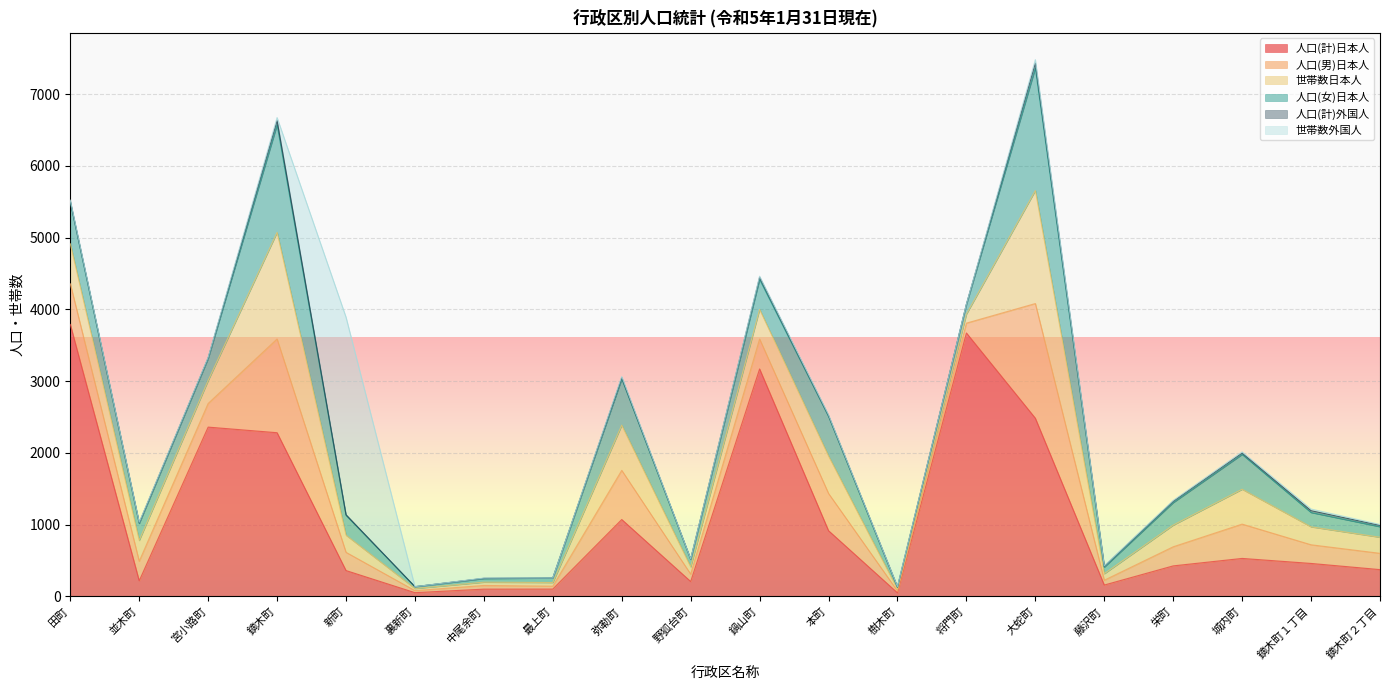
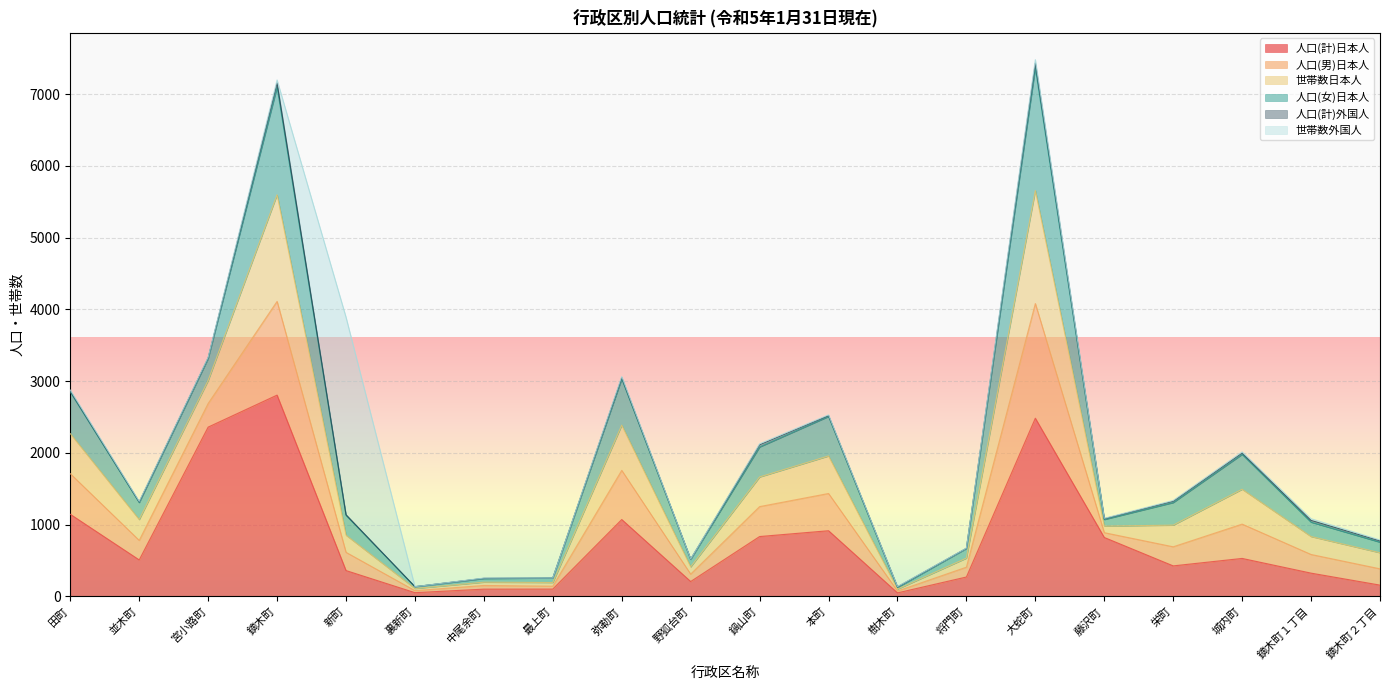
  {
    "人口(計)日本人": {
-     "田町": 3800,
-     "並木町": 200,
+     "田町": 1100,
+     "並木町": 500,
      "宮小路町": 2400,
-     "鏑木町": 2300,
+     "鏑木町": 2800,
      "新町": 400,
      "中尾余町": 100,
      "最上町": 100,
      "弥勒町": 1100,
      "野狐台町": 200,
-     "鍋山町": 3200,
+     "鍋山町": 800,
      "本町": 900,
-     "将門町": 3700,
+     "将門町": 300,
      "大蛇町": 2500,
-     "藤沢町": 200,
+     "藤沢町": 800,
      "栄町": 400,
      "城内町": 500,
-     "鏑木町１丁目": 500,
-     "鏑木町２丁目": 400
+     "鏑木町１丁目": 300,
+     "鏑木町２丁目": 200
    },
    "世帯数外国人": {
      "鏑木町": 0,
      "新町": 2800,
      "大蛇町": 0
    }
  }
